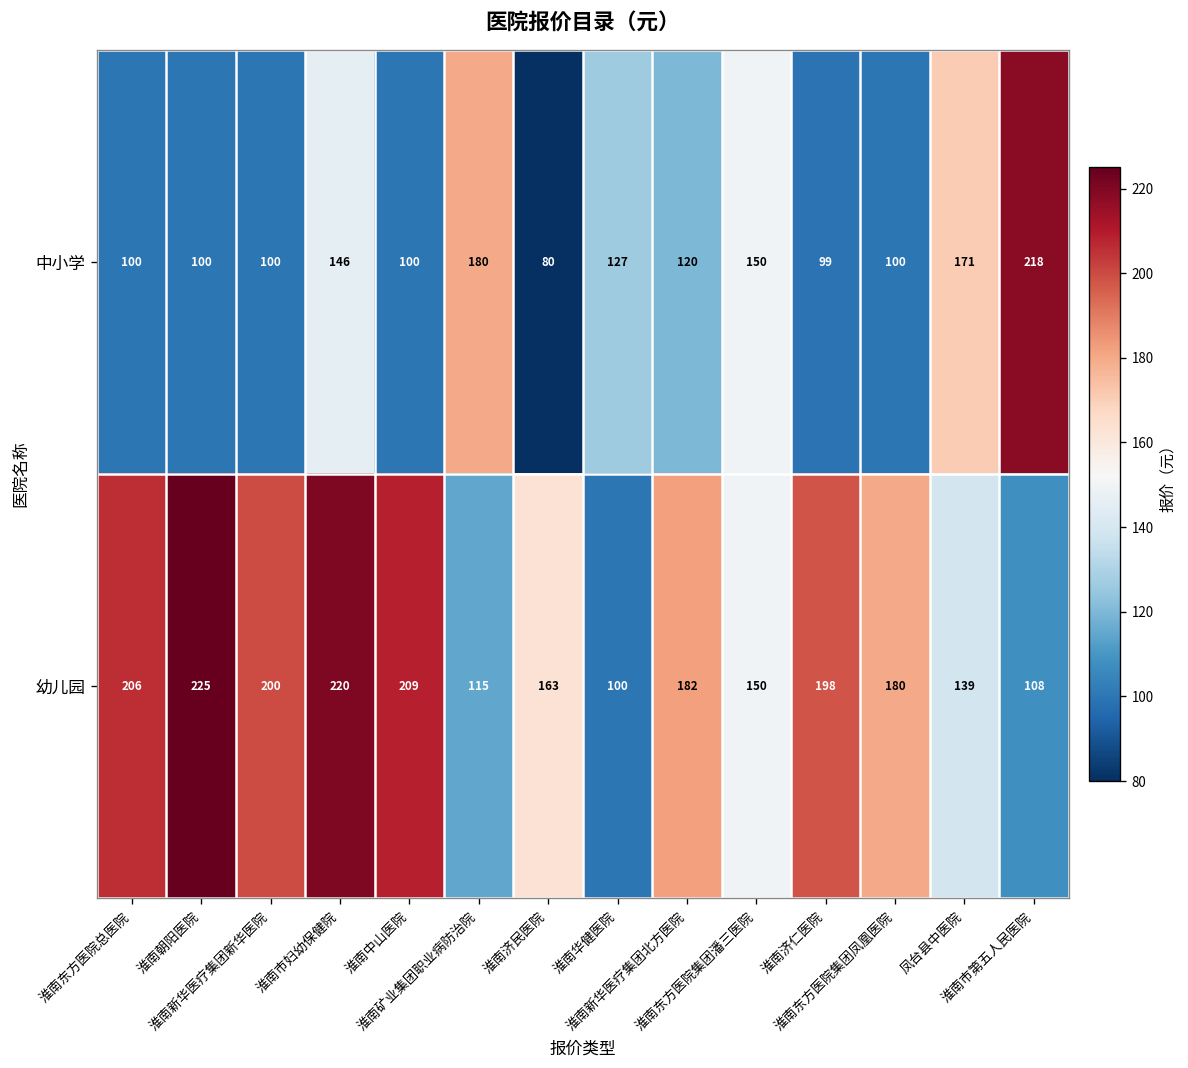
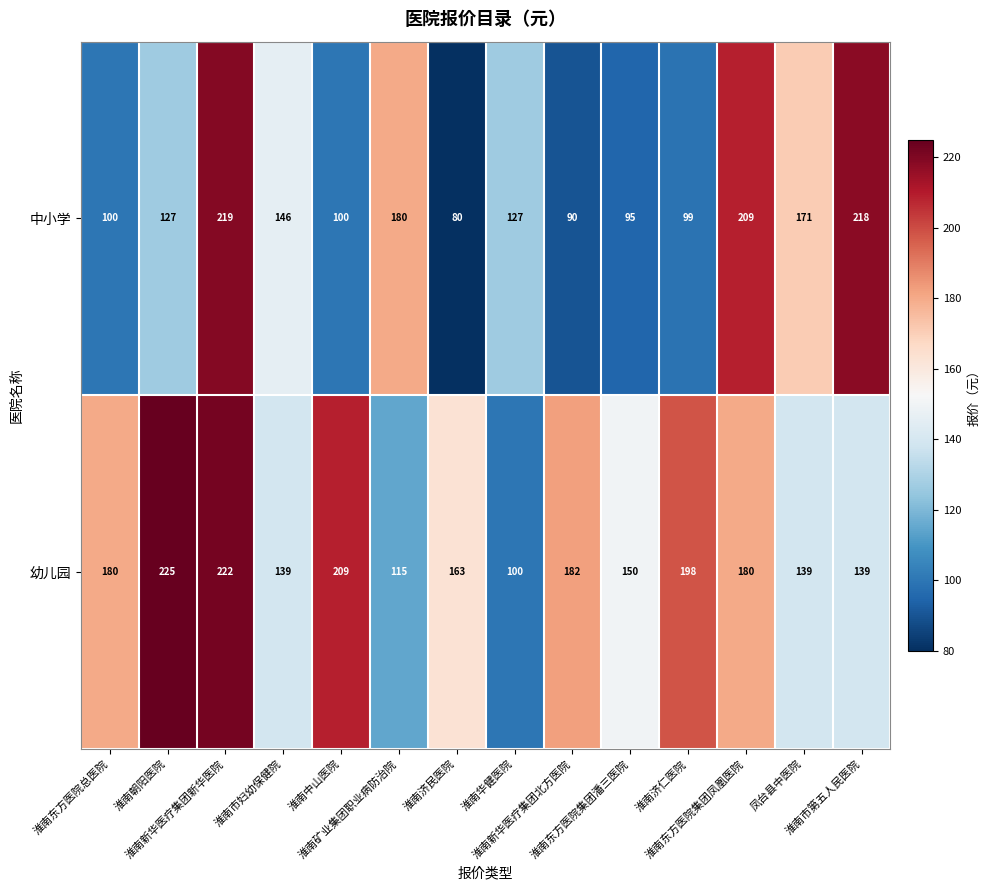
  {
    "中小学": {
      "淮南东方医院总医院": 100,
-     "淮南朝阳医院": 100,
-     "淮南新华医疗集团新华医院": 100,
+     "淮南朝阳医院": 127,
+     "淮南新华医疗集团新华医院": 219,
      "淮南市妇幼保健院": 146,
      "淮南中山医院": 100,
      "淮南矿业集团职业病防治院": 180,
      "淮南济民医院": 80,
      "淮南华健医院": 127,
-     "淮南新华医疗集团北方医院": 120,
-     "淮南东方医院集团潘三医院": 150,
+     "淮南新华医疗集团北方医院": 90,
+     "淮南东方医院集团潘三医院": 95,
      "淮南济仁医院": 99,
-     "淮南东方医院集团凤凰医院": 100,
+     "淮南东方医院集团凤凰医院": 209,
      "凤台县中医院": 171,
      "淮南市第五人民医院": 218
    },
    "幼儿园": {
-     "淮南东方医院总医院": 206,
+     "淮南东方医院总医院": 180,
      "淮南朝阳医院": 225,
-     "淮南新华医疗集团新华医院": 200,
-     "淮南市妇幼保健院": 220,
+     "淮南新华医疗集团新华医院": 222,
+     "淮南市妇幼保健院": 139,
      "淮南中山医院": 209,
      "淮南矿业集团职业病防治院": 115,
      "淮南济民医院": 163,
      "淮南华健医院": 100,
      "淮南新华医疗集团北方医院": 182,
      "淮南东方医院集团潘三医院": 150,
      "淮南济仁医院": 198,
      "淮南东方医院集团凤凰医院": 180,
      "凤台县中医院": 139,
-     "淮南市第五人民医院": 108
+     "淮南市第五人民医院": 139
    }
  }
